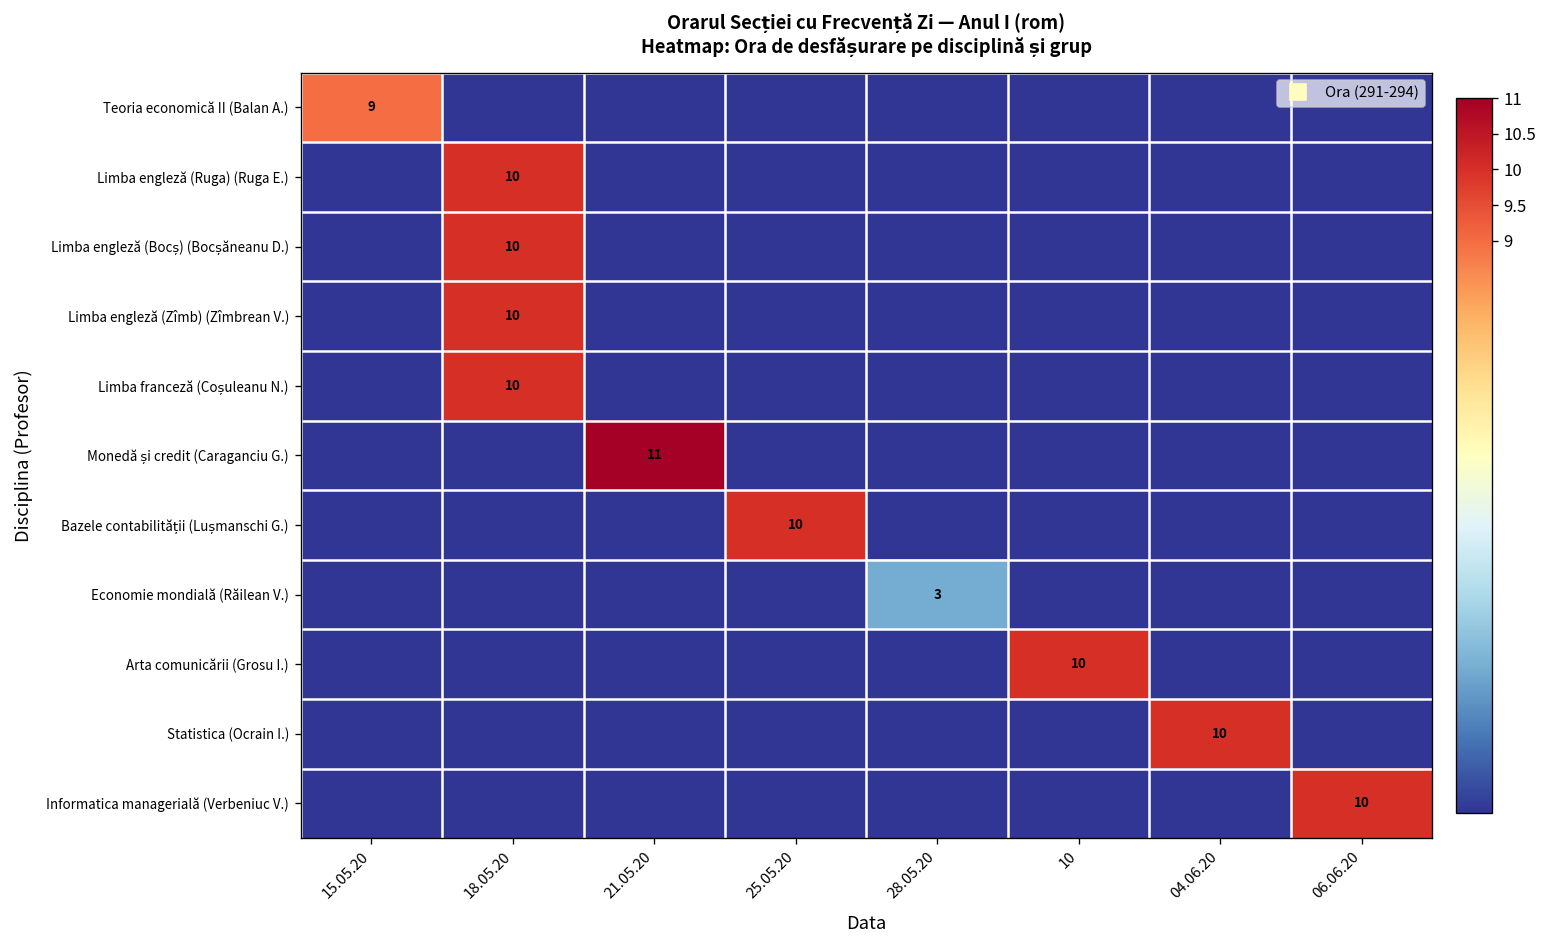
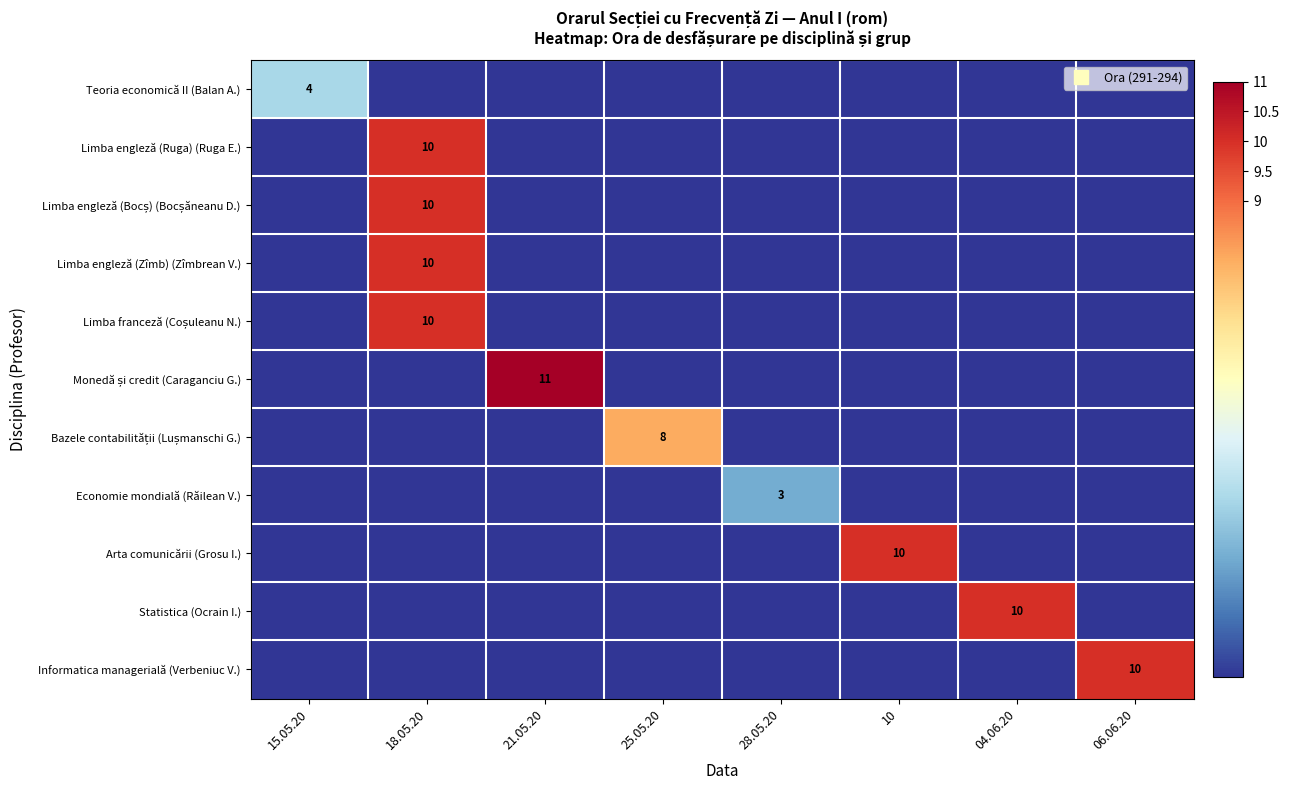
  {
    "Teoria economică II (Balan A.)": {
-     "15.05.20": 9
+     "15.05.20": 4
    },
    "Limba engleză (Ruga) (Ruga E.)": {
      "18.05.20": 10
    },
    "Limba engleză (Bocș) (Bocșăneanu D.)": {
      "18.05.20": 10
    },
    "Limba engleză (Zîmb) (Zîmbrean V.)": {
      "18.05.20": 10
    },
    "Limba franceză (Coșuleanu N.)": {
      "18.05.20": 10
    },
    "Monedă și credit (Caraganciu G.)": {
      "21.05.20": 11
    },
    "Bazele contabilității (Lușmanschi G.)": {
-     "25.05.20": 10
+     "25.05.20": 8
    },
    "Economie mondială (Răilean V.)": {
      "28.05.20": 3
    },
    "Arta comunicării (Grosu I.)": {
      "10": 10
    },
    "Statistica (Ocrain I.)": {
      "04.06.20": 10
    },
    "Informatica managerială (Verbeniuc V.)": {
      "06.06.20": 10
    }
  }
